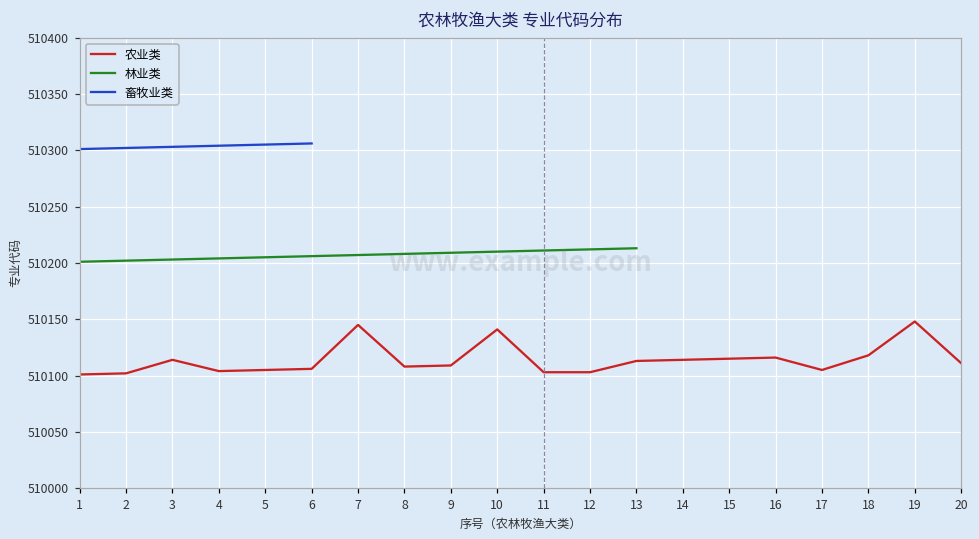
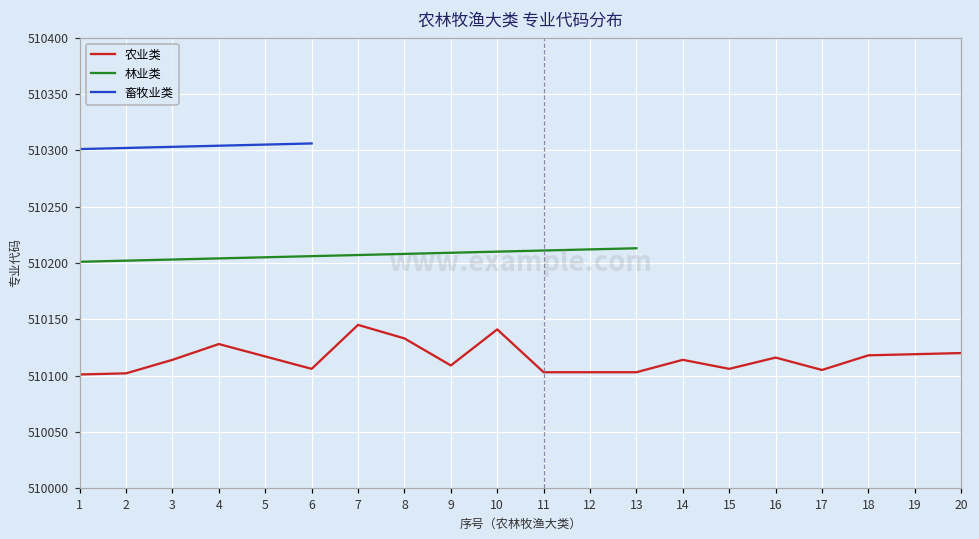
  {
    "农业类": {
      "1": 510101,
      "2": 510102,
      "3": 510114,
-     "4": 510104,
-     "5": 510105,
+     "4": 510128,
+     "5": 510117,
      "6": 510106,
      "7": 510145,
-     "8": 510108,
+     "8": 510133,
      "9": 510109,
      "10": 510141,
      "11": 510103,
      "12": 510103,
-     "13": 510113,
+     "13": 510103,
      "14": 510114,
-     "15": 510115,
+     "15": 510106,
      "16": 510116,
      "17": 510105,
      "18": 510118,
-     "19": 510148,
-     "20": 510111
+     "19": 510119,
+     "20": 510120
    },
    "林业类": {
      "1": 510201,
      "2": 510202,
      "3": 510203,
      "4": 510204,
      "5": 510205,
      "6": 510206,
      "7": 510207,
      "8": 510208,
      "9": 510209,
      "10": 510210,
      "11": 510211,
      "12": 510212,
      "13": 510213
    },
    "畜牧业类": {
      "1": 510301,
      "2": 510302,
      "3": 510303,
      "4": 510304,
      "5": 510305,
      "6": 510306
    }
  }
